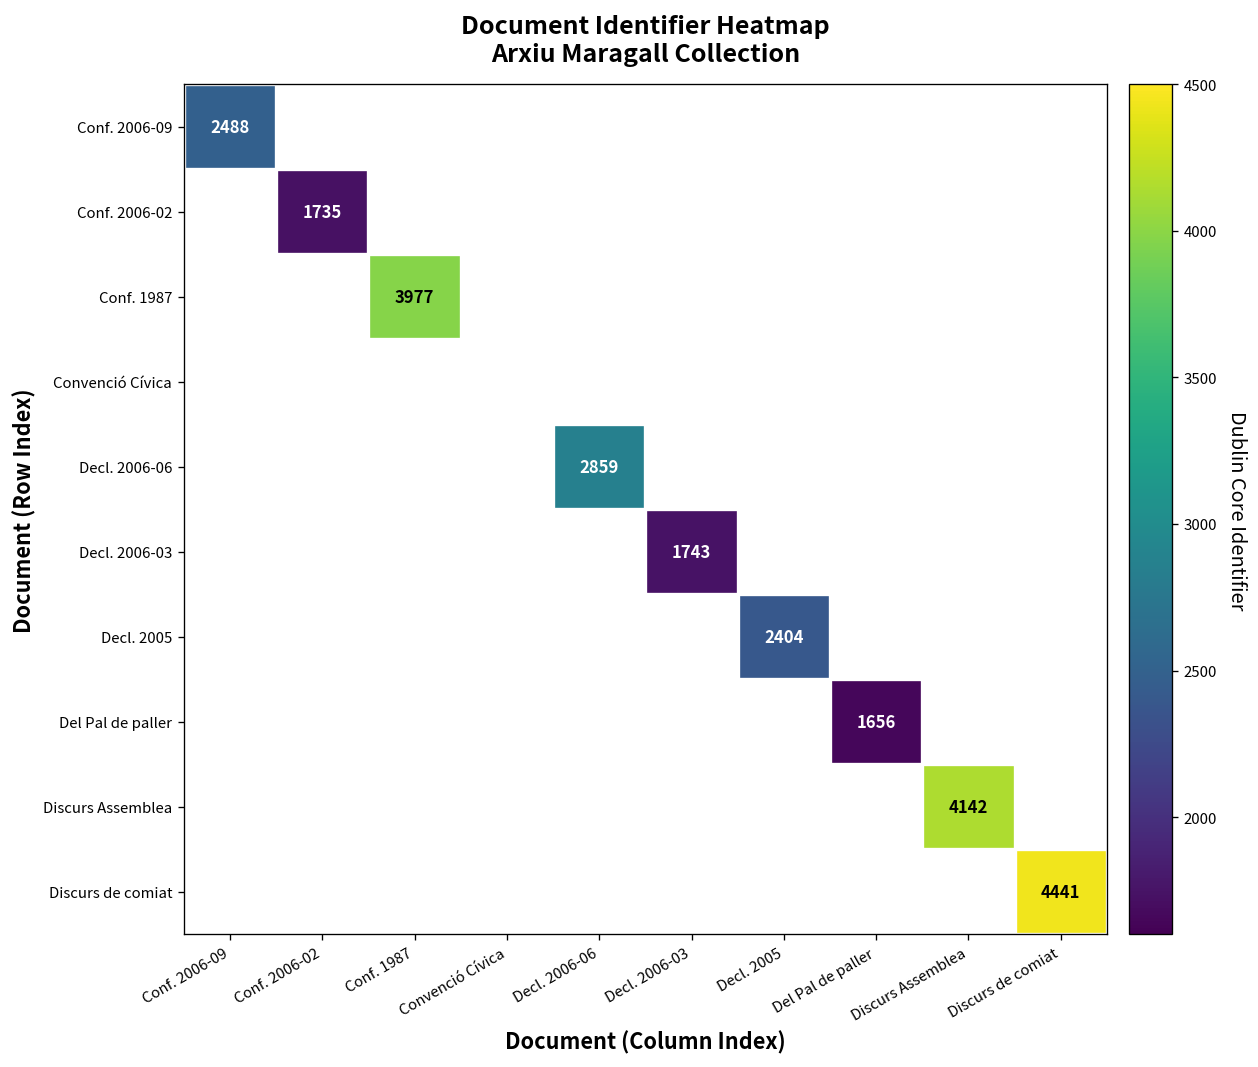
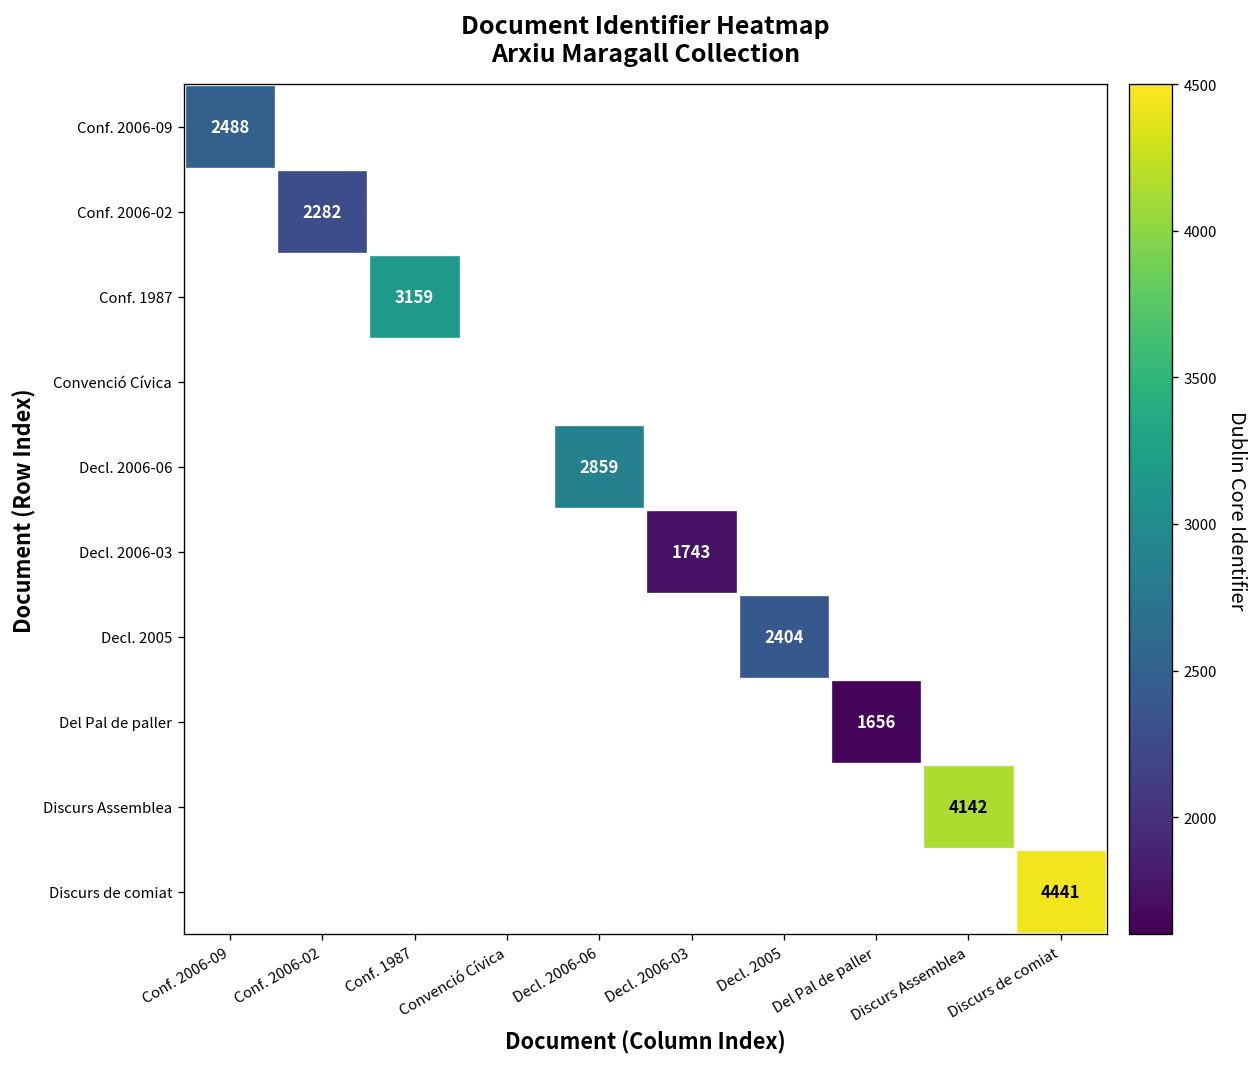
  {
    "Conf. 2006-09": {
      "Conf. 2006-09": 2488
    },
    "Conf. 2006-02": {
-     "Conf. 2006-02": 1735
+     "Conf. 2006-02": 2282
    },
    "Conf. 1987": {
-     "Conf. 1987": 3977
+     "Conf. 1987": 3159
    },
    "Decl. 2006-06": {
      "Decl. 2006-06": 2859
    },
    "Decl. 2006-03": {
      "Decl. 2006-03": 1743
    },
    "Decl. 2005": {
      "Decl. 2005": 2404
    },
    "Del Pal de paller": {
      "Del Pal de paller": 1656
    },
    "Discurs Assemblea": {
      "Discurs Assemblea": 4142
    },
    "Discurs de comiat": {
      "Discurs de comiat": 4441
    }
  }
